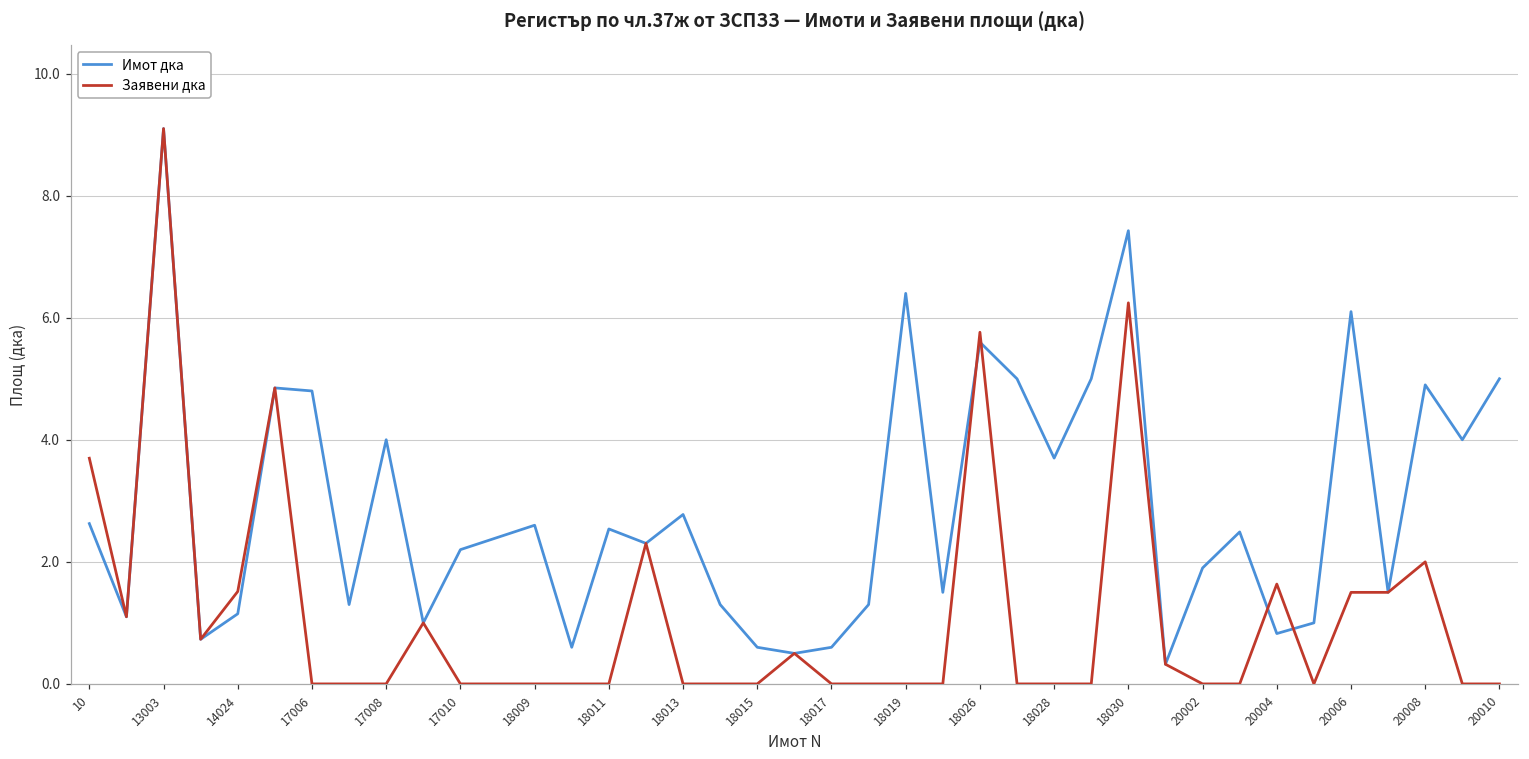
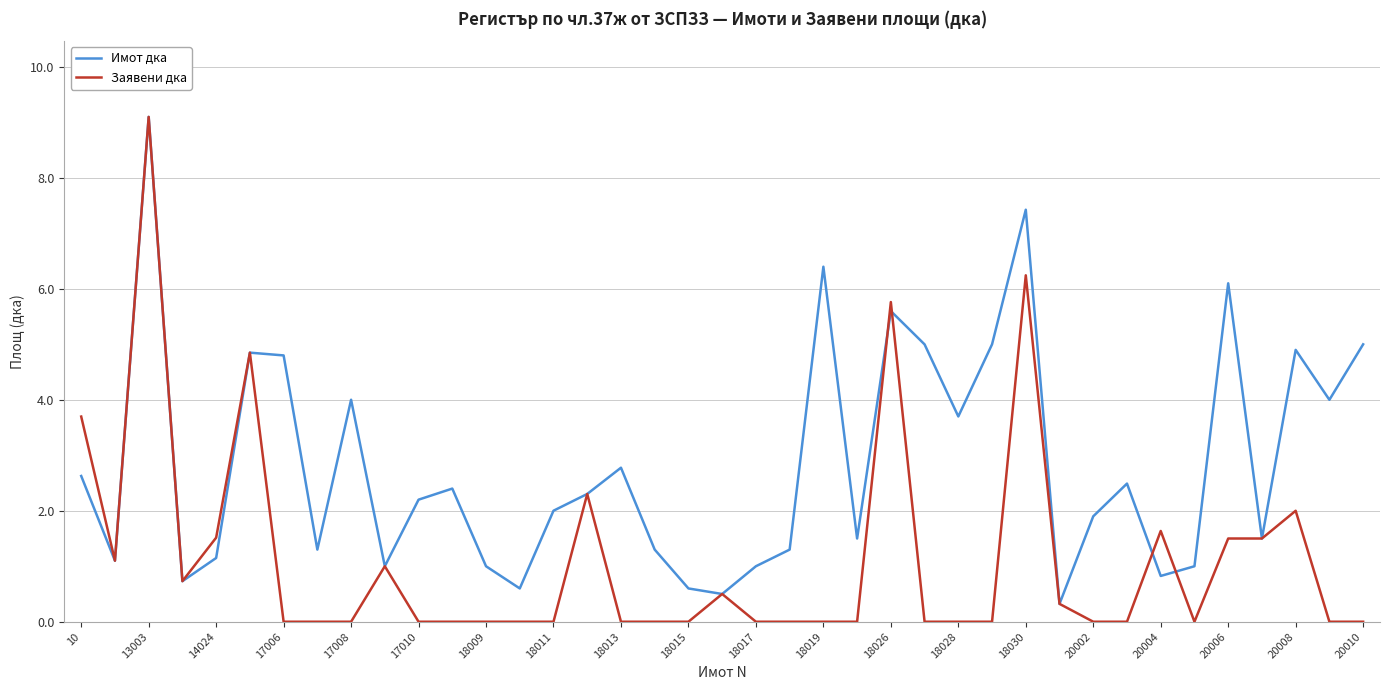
  {
    "Имот дка": {
      "10": 2.6,
      "14024": 1.1,
      "17006": 4.8,
      "17008": 4.0,
      "17010": 2.2,
-     "18009": 2.6,
-     "18011": 2.5,
+     "18009": 1.0,
+     "18011": 2.0,
      "18013": 2.8,
      "18015": 0.6,
-     "18017": 0.6,
+     "18017": 1.0,
      "18019": 6.4,
      "18026": 5.6,
      "18028": 3.7,
      "18030": 7.4,
      "20002": 1.9,
      "20004": 0.8,
      "20006": 6.1,
      "20008": 4.9,
      "20010": 5.0
    },
    "Заявени дка": {
      "10": 3.7,
      "14024": 1.5,
      "17006": 0.0,
      "17008": 0.0,
      "17010": 0.0,
      "18009": 0.0,
      "18011": 0.0,
      "18013": 0.0,
      "18015": 0.0,
      "18017": 0.0,
      "18019": 0.0,
      "18026": 5.8,
      "18028": 0.0,
      "18030": 6.2,
      "20002": 0.0,
      "20004": 1.6,
      "20006": 1.5,
      "20008": 2.0,
      "20010": 0.0
    }
  }
